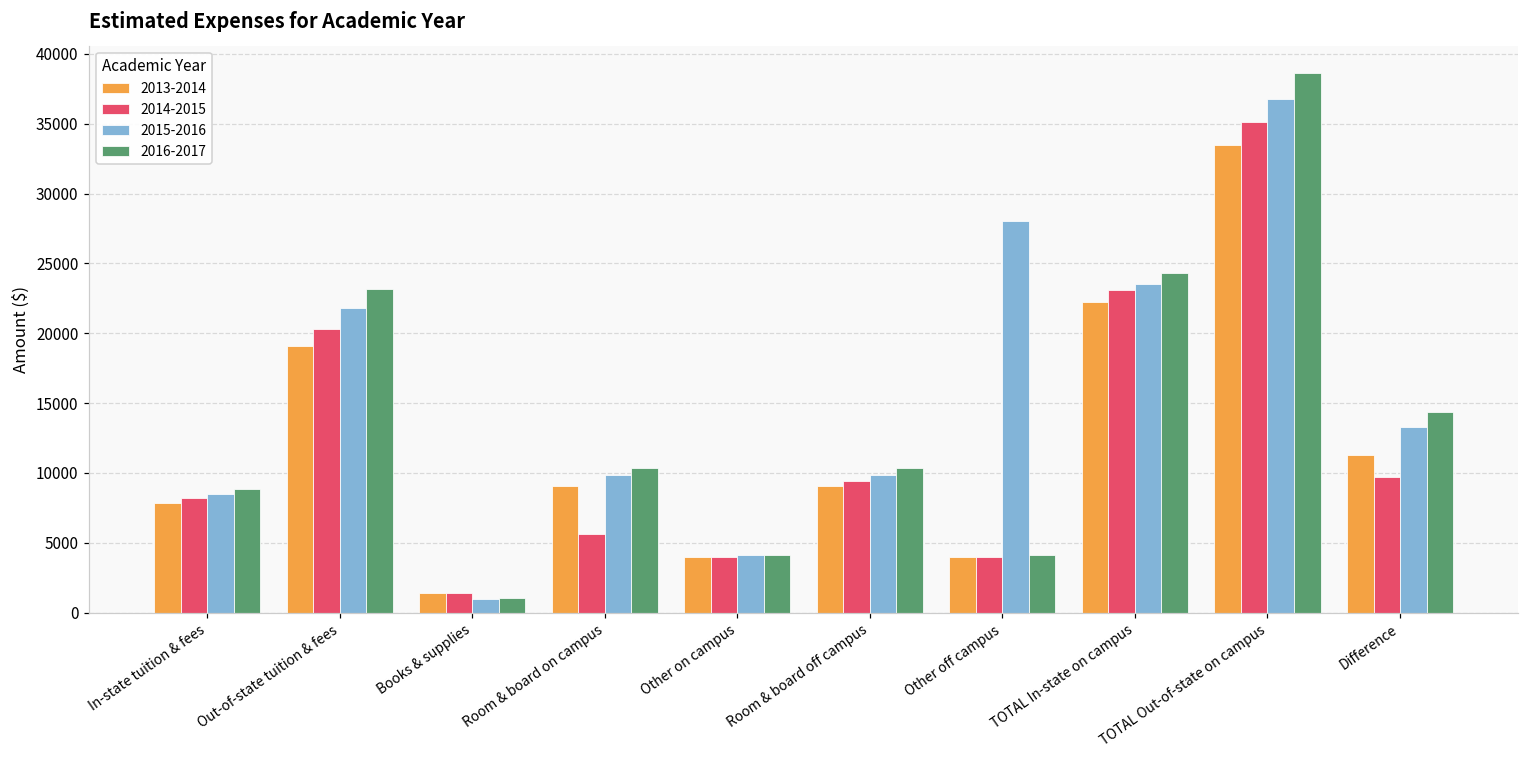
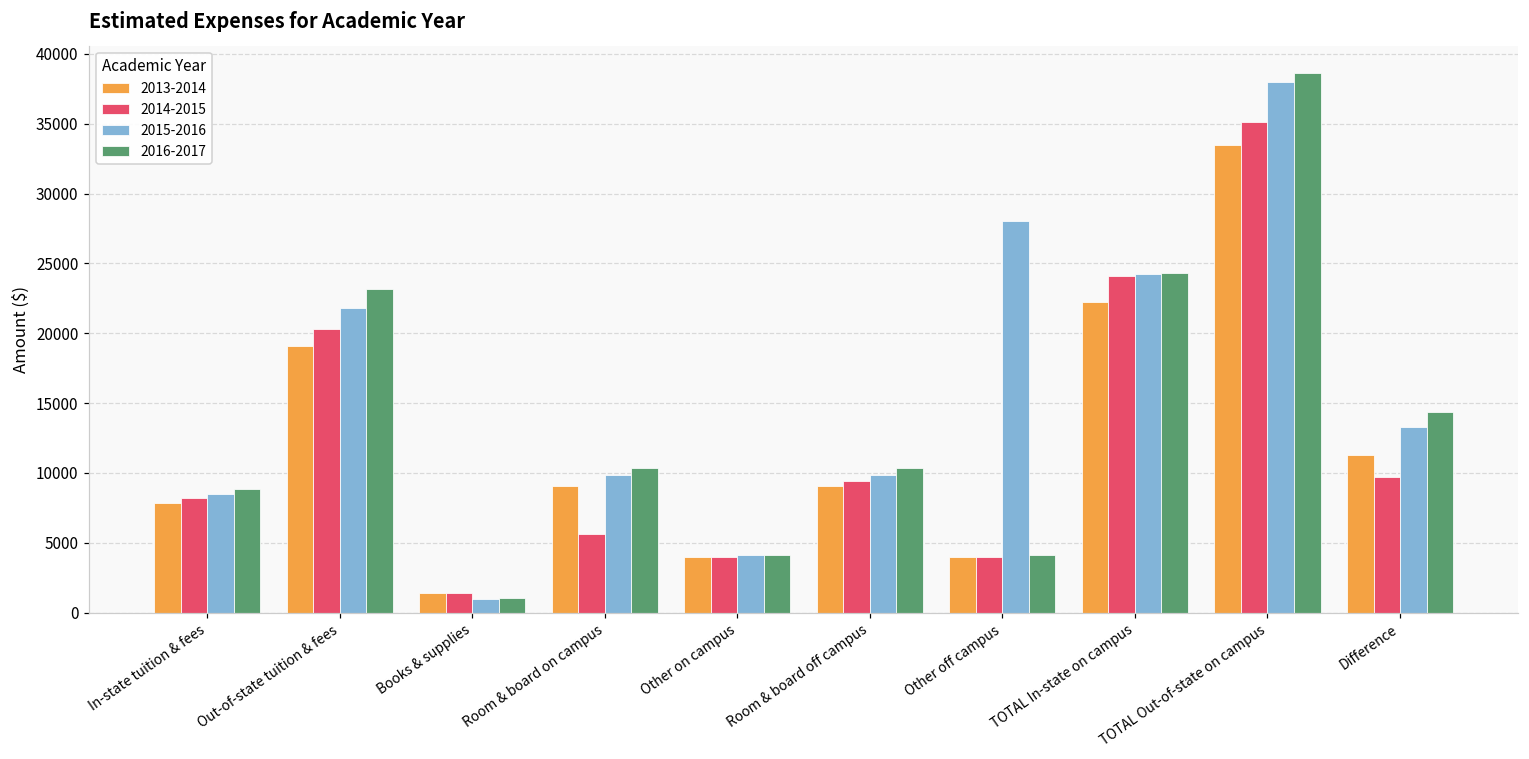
  {
    "2013-2014": {
      "In-state tuition & fees": 7800,
      "Out-of-state tuition & fees": 19100,
      "Books & supplies": 1400,
      "Room & board on campus": 9000,
      "Other on campus": 4000,
      "Room & board off campus": 9000,
      "Other off campus": 4000,
      "TOTAL In-state on campus": 22200,
      "TOTAL Out-of-state on campus": 33500,
      "Difference": 11300
    },
    "2014-2015": {
      "In-state tuition & fees": 8200,
      "Out-of-state tuition & fees": 20300,
      "Books & supplies": 1400,
      "Room & board on campus": 5600,
      "Other on campus": 4000,
      "Room & board off campus": 9500,
      "Other off campus": 4000,
-     "TOTAL In-state on campus": 23100,
+     "TOTAL In-state on campus": 24100,
      "TOTAL Out-of-state on campus": 35200,
      "Difference": 9700
    },
    "2015-2016": {
      "In-state tuition & fees": 8500,
      "Out-of-state tuition & fees": 21800,
      "Books & supplies": 1000,
      "Room & board on campus": 9900,
      "Other on campus": 4100,
      "Room & board off campus": 9900,
      "Other off campus": 28000,
-     "TOTAL In-state on campus": 23500,
-     "TOTAL Out-of-state on campus": 36800,
+     "TOTAL In-state on campus": 24200,
+     "TOTAL Out-of-state on campus": 38000,
      "Difference": 13300
    },
    "2016-2017": {
      "In-state tuition & fees": 8800,
      "Out-of-state tuition & fees": 23200,
      "Books & supplies": 1000,
      "Room & board on campus": 10300,
      "Other on campus": 4100,
      "Room & board off campus": 10300,
      "Other off campus": 4100,
      "TOTAL In-state on campus": 24300,
      "TOTAL Out-of-state on campus": 38700,
      "Difference": 14300
    }
  }
